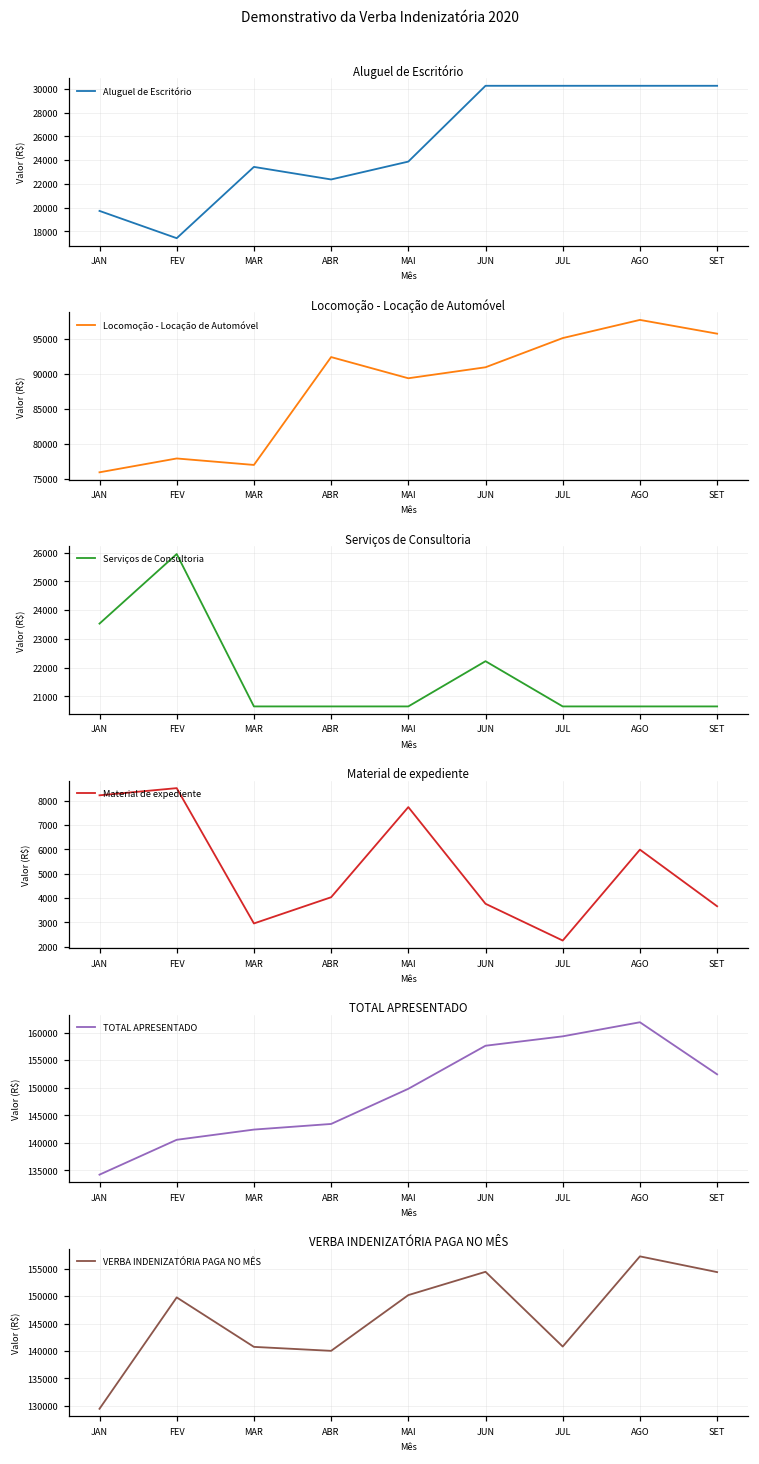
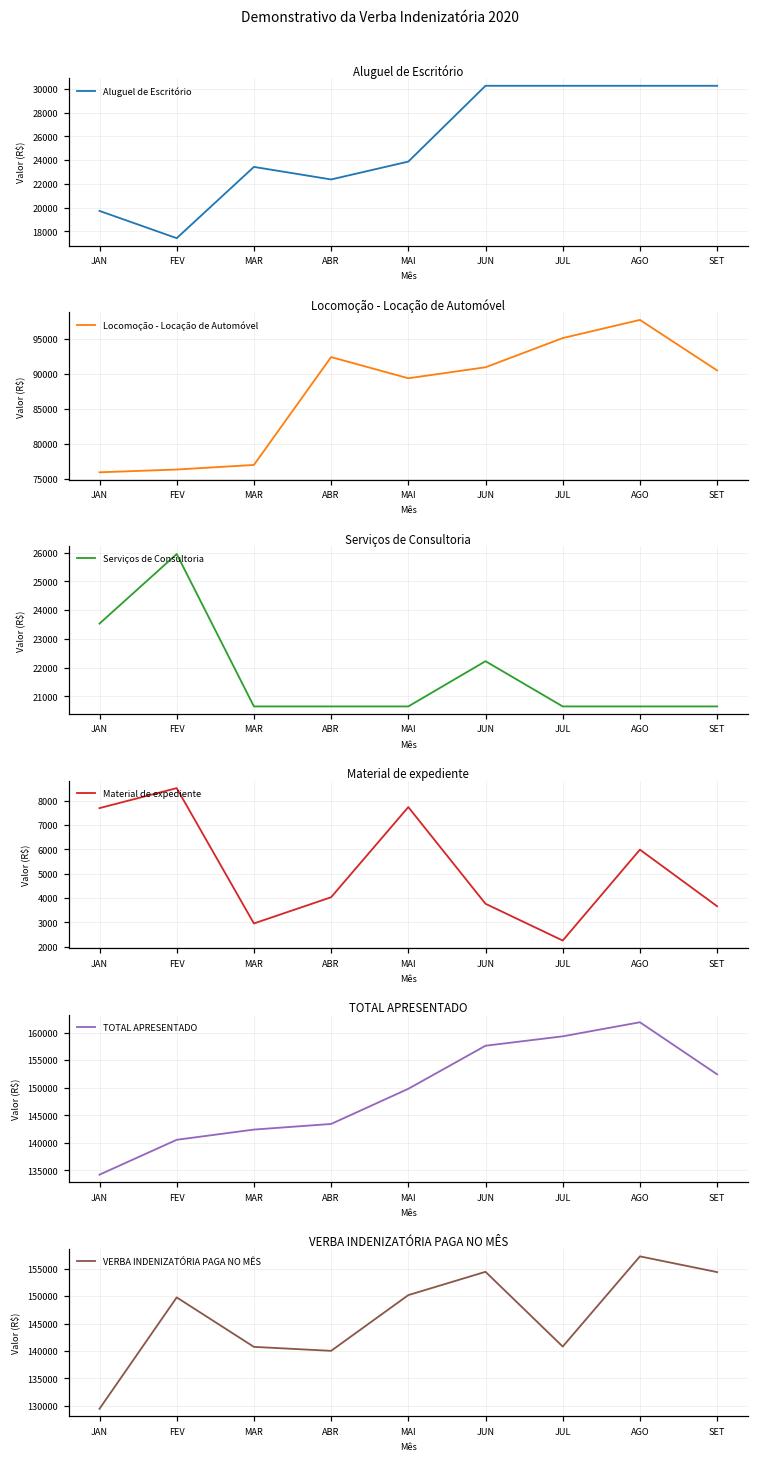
  {
    "Aluguel de Escritório": {
      "JAN": 19700,
      "FEV": 17400,
      "MAR": 23400,
      "ABR": 22400,
      "MAI": 23900,
      "JUN": 30300,
      "JUL": 30300,
      "AGO": 30300,
      "SET": 30300
    },
    "Locomoção - Locação de Automóvel": {
      "JAN": 76000,
-     "FEV": 78000,
+     "FEV": 76000,
      "MAR": 77000,
      "ABR": 92000,
      "MAI": 89000,
      "JUN": 91000,
      "JUL": 95000,
      "AGO": 98000,
-     "SET": 96000
+     "SET": 91000
    },
    "Serviços de Consultoria": {
      "JAN": 23500,
      "FEV": 26000,
      "MAR": 20700,
      "ABR": 20700,
      "MAI": 20700,
      "JUN": 22200,
      "JUL": 20700,
      "AGO": 20700,
      "SET": 20700
    },
    "Material de expediente": {
-     "JAN": 8200,
+     "JAN": 7700,
      "FEV": 8500,
      "MAR": 3000,
      "ABR": 4000,
      "MAI": 7700,
      "JUN": 3800,
      "JUL": 2300,
      "AGO": 6000,
      "SET": 3700
    },
    "TOTAL APRESENTADO": {
      "JAN": 134000,
      "FEV": 141000,
      "MAR": 142000,
      "ABR": 143000,
      "MAI": 150000,
      "JUN": 158000,
      "JUL": 159000,
      "AGO": 162000,
      "SET": 152000
    },
    "VERBA INDENIZATÓRIA PAGA NO MÊS": {
      "JAN": 129000,
      "FEV": 150000,
      "MAR": 141000,
      "ABR": 140000,
      "MAI": 150000,
      "JUN": 154000,
      "JUL": 141000,
      "AGO": 157000,
      "SET": 154000
    }
  }
